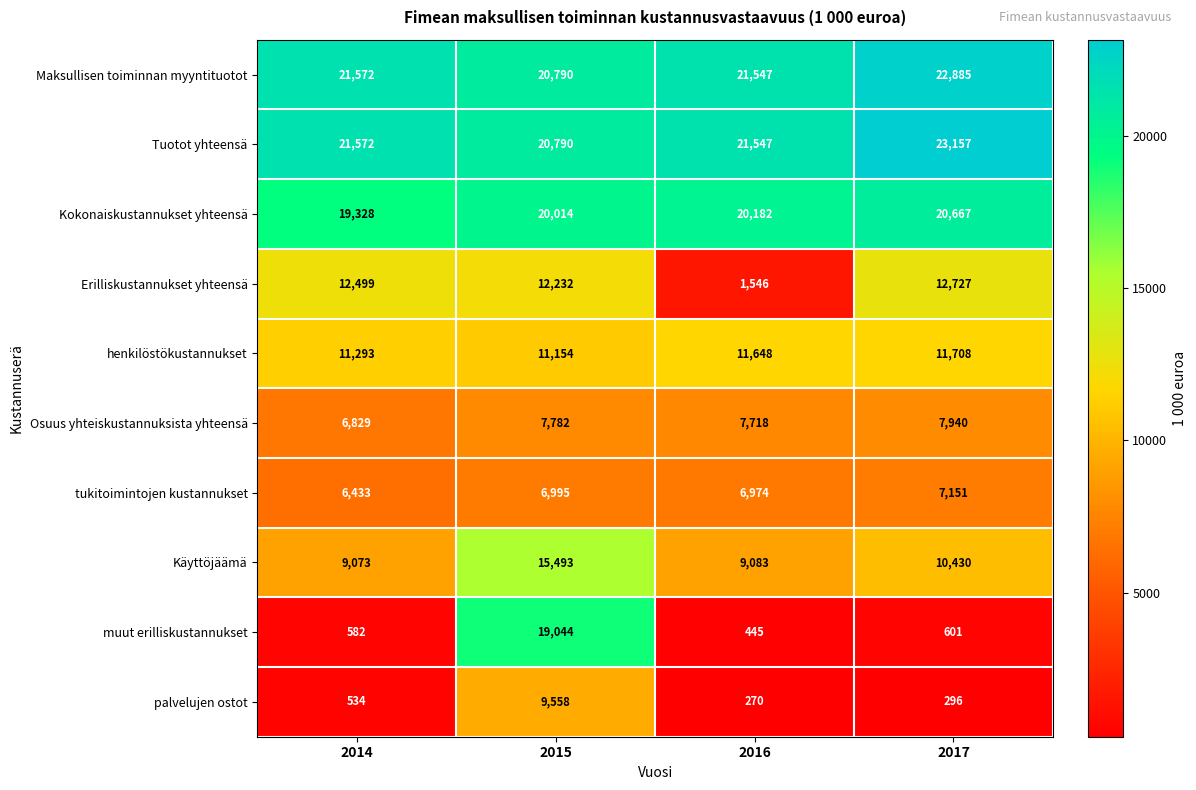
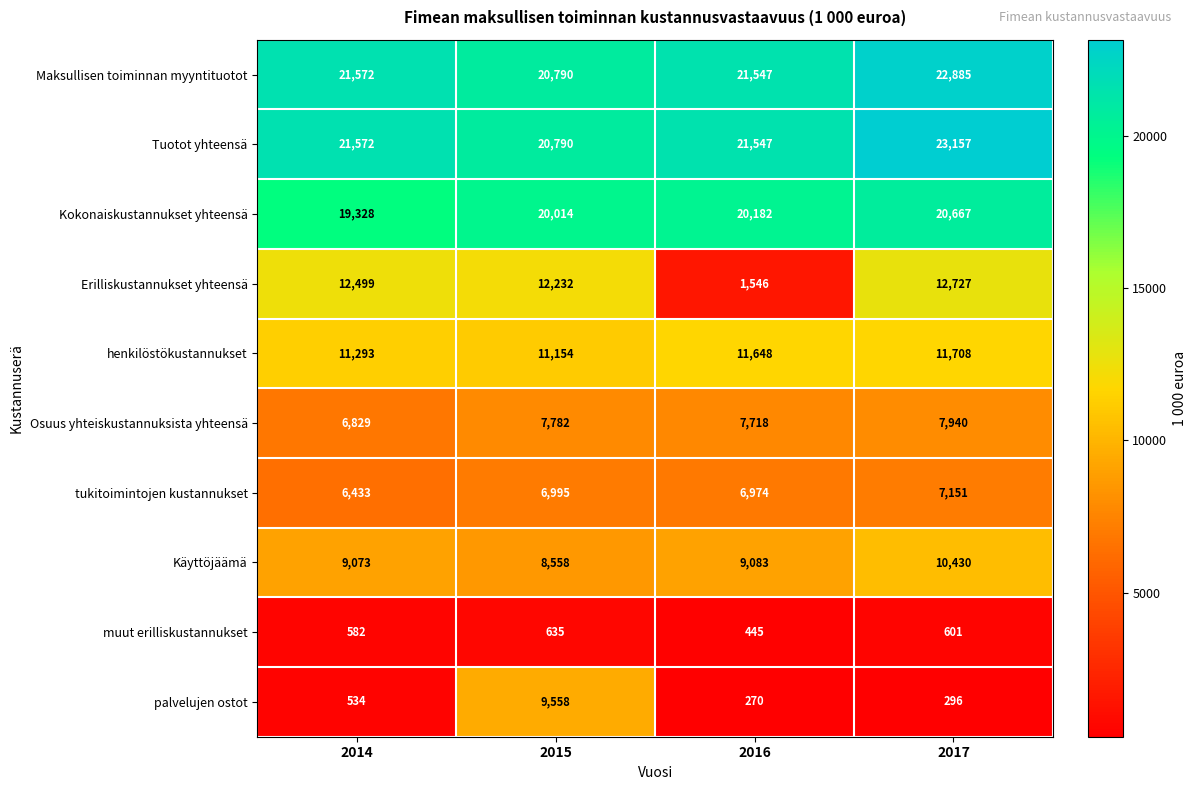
  {
    "Maksullisen toiminnan myyntituotot": {
      "2014": "21,572",
      "2015": "20,790",
      "2016": "21,547",
      "2017": "22,885"
    },
    "Tuotot yhteensä": {
      "2014": "21,572",
      "2015": "20,790",
      "2016": "21,547",
      "2017": "23,157"
    },
    "Kokonaiskustannukset yhteensä": {
      "2014": "19,328",
      "2015": "20,014",
      "2016": "20,182",
      "2017": "20,667"
    },
    "Erilliskustannukset yhteensä": {
      "2014": "12,499",
      "2015": "12,232",
      "2016": "1,546",
      "2017": "12,727"
    },
    "henkilöstökustannukset": {
      "2014": "11,293",
      "2015": "11,154",
      "2016": "11,648",
      "2017": "11,708"
    },
    "Osuus yhteiskustannuksista yhteensä": {
      "2014": "6,829",
      "2015": "7,782",
      "2016": "7,718",
      "2017": "7,940"
    },
    "tukitoimintojen kustannukset": {
      "2014": "6,433",
      "2015": "6,995",
      "2016": "6,974",
      "2017": "7,151"
    },
    "Käyttöjäämä": {
      "2014": "9,073",
-     "2015": "15,493",
+     "2015": "8,558",
      "2016": "9,083",
      "2017": "10,430"
    },
    "muut erilliskustannukset": {
      "2014": "582",
-     "2015": "19,044",
+     "2015": "635",
      "2016": "445",
      "2017": "601"
    },
    "palvelujen ostot": {
      "2014": "534",
      "2015": "9,558",
      "2016": "270",
      "2017": "296"
    }
  }
